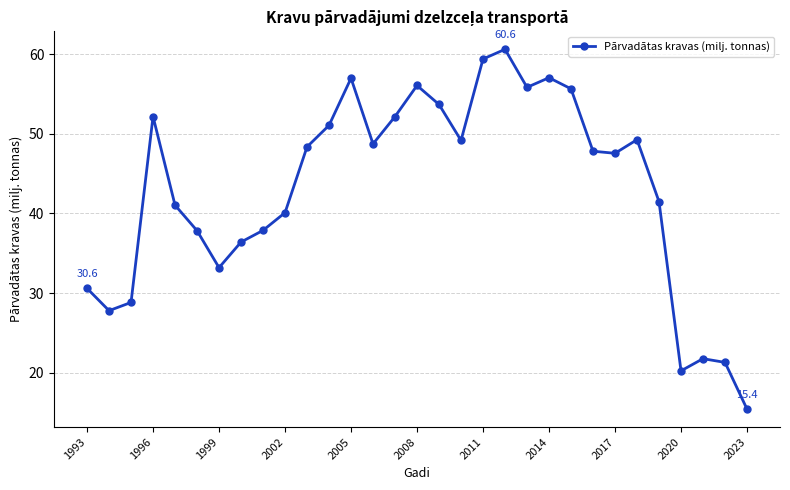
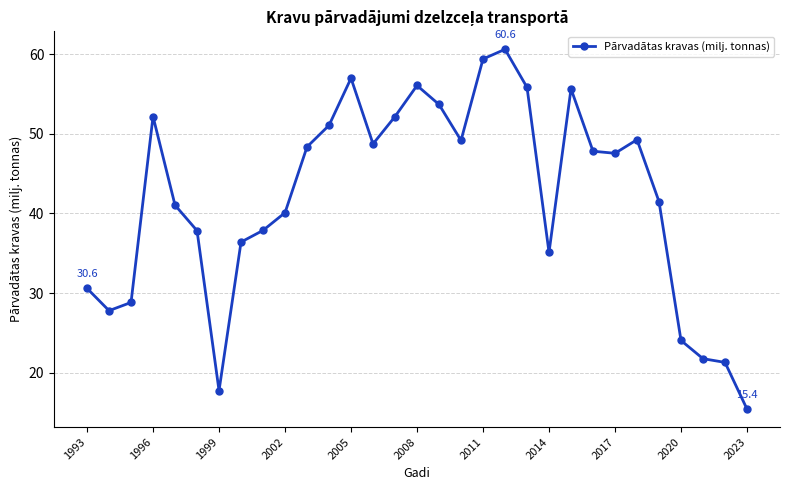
  {
    "1996": 52,
-   "1999": 33,
+   "1999": 18,
    "2002": 40,
    "2005": 57,
    "2008": 56,
    "2011": 59,
-   "2014": 57,
+   "2014": 35,
    "2017": 48,
-   "2020": 20
+   "2020": 24
  }
